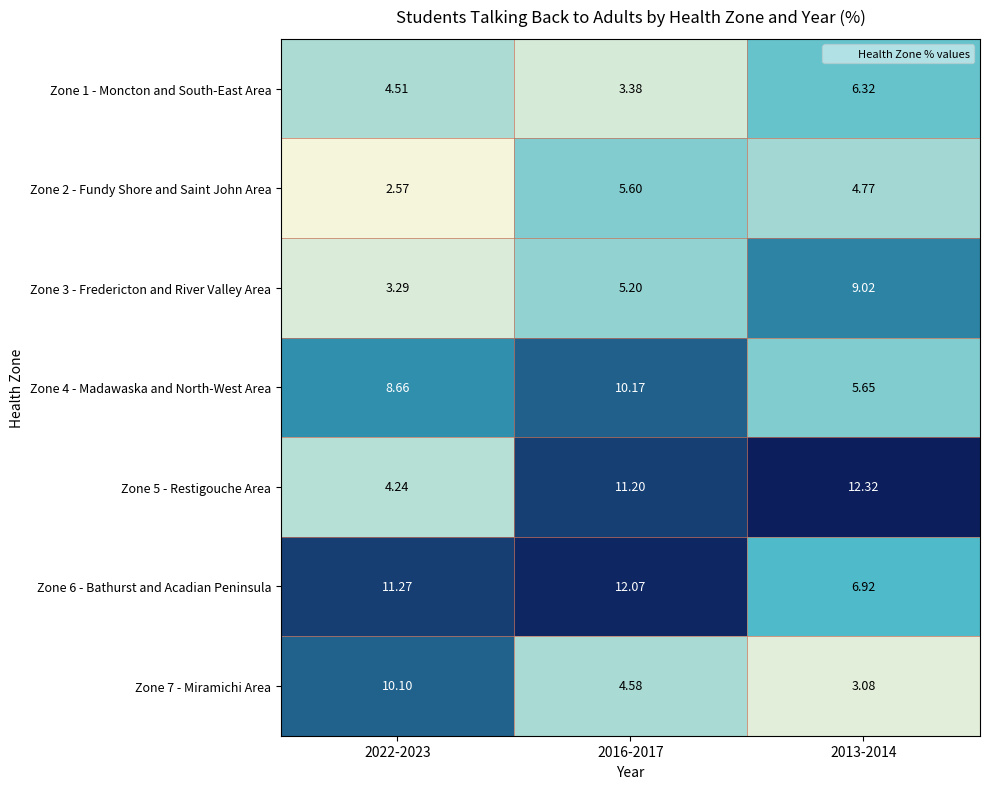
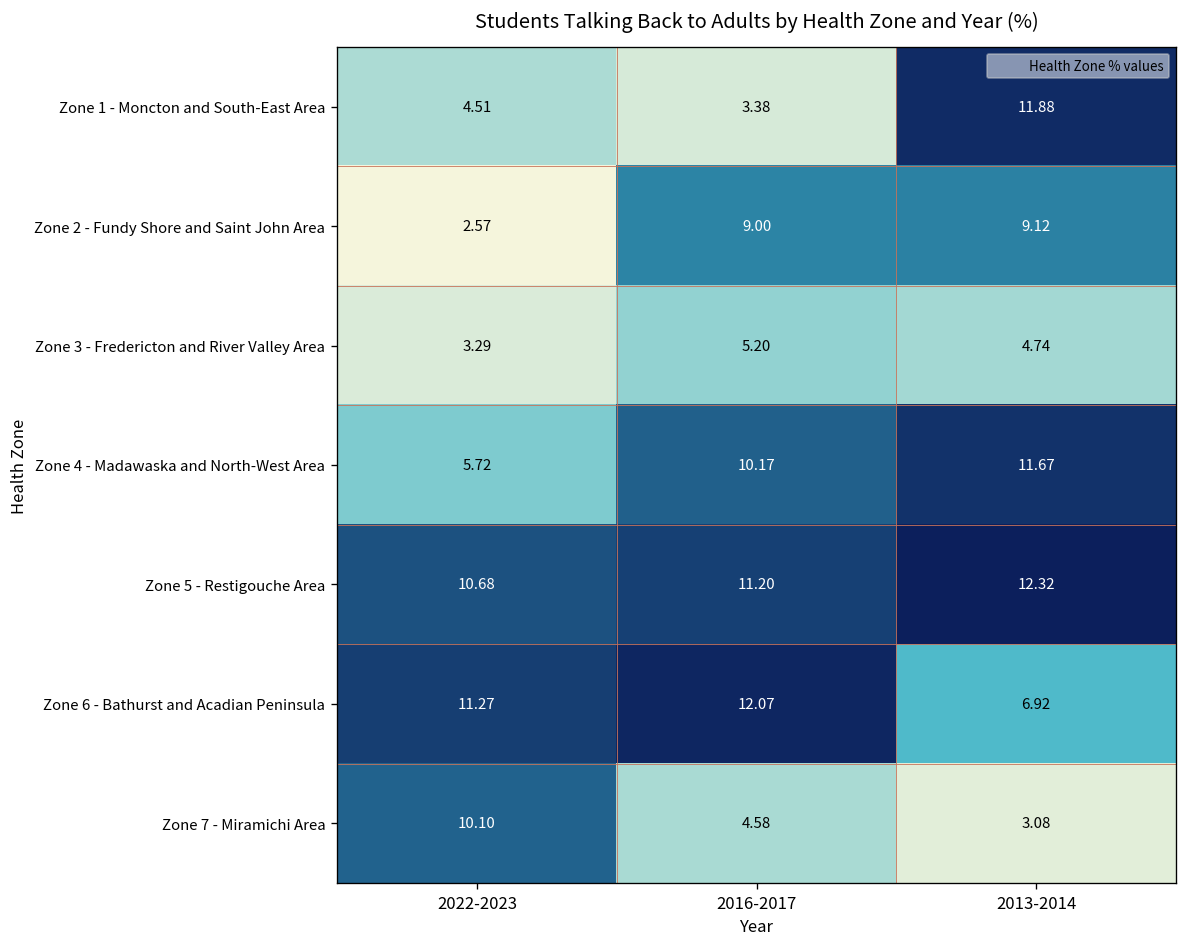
  {
    "Zone 1 - Moncton and South-East Area": {
      "2022-2023": 4.51,
      "2016-2017": 3.38,
-     "2013-2014": 6.32
+     "2013-2014": 11.88
    },
    "Zone 2 - Fundy Shore and Saint John Area": {
      "2022-2023": 2.57,
-     "2016-2017": 5.60,
-     "2013-2014": 4.77
+     "2016-2017": 9.00,
+     "2013-2014": 9.12
    },
    "Zone 3 - Fredericton and River Valley Area": {
      "2022-2023": 3.29,
      "2016-2017": 5.20,
-     "2013-2014": 9.02
+     "2013-2014": 4.74
    },
    "Zone 4 - Madawaska and North-West Area": {
-     "2022-2023": 8.66,
+     "2022-2023": 5.72,
      "2016-2017": 10.17,
-     "2013-2014": 5.65
+     "2013-2014": 11.67
    },
    "Zone 5 - Restigouche Area": {
-     "2022-2023": 4.24,
+     "2022-2023": 10.68,
      "2016-2017": 11.20,
      "2013-2014": 12.32
    },
    "Zone 6 - Bathurst and Acadian Peninsula": {
      "2022-2023": 11.27,
      "2016-2017": 12.07,
      "2013-2014": 6.92
    },
    "Zone 7 - Miramichi Area": {
      "2022-2023": 10.10,
      "2016-2017": 4.58,
      "2013-2014": 3.08
    }
  }
